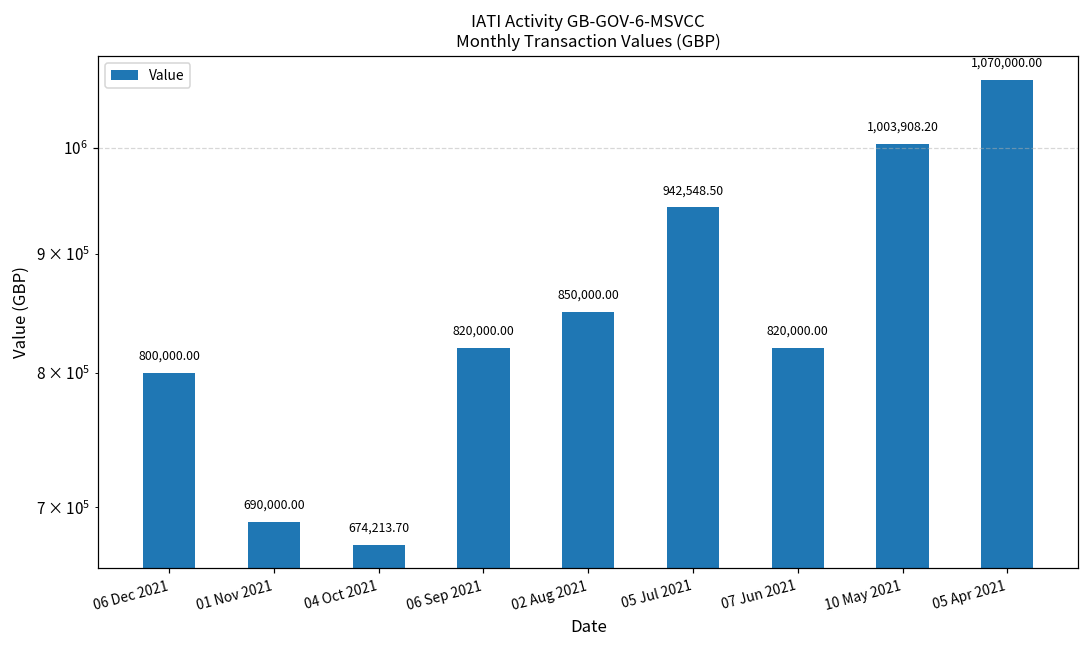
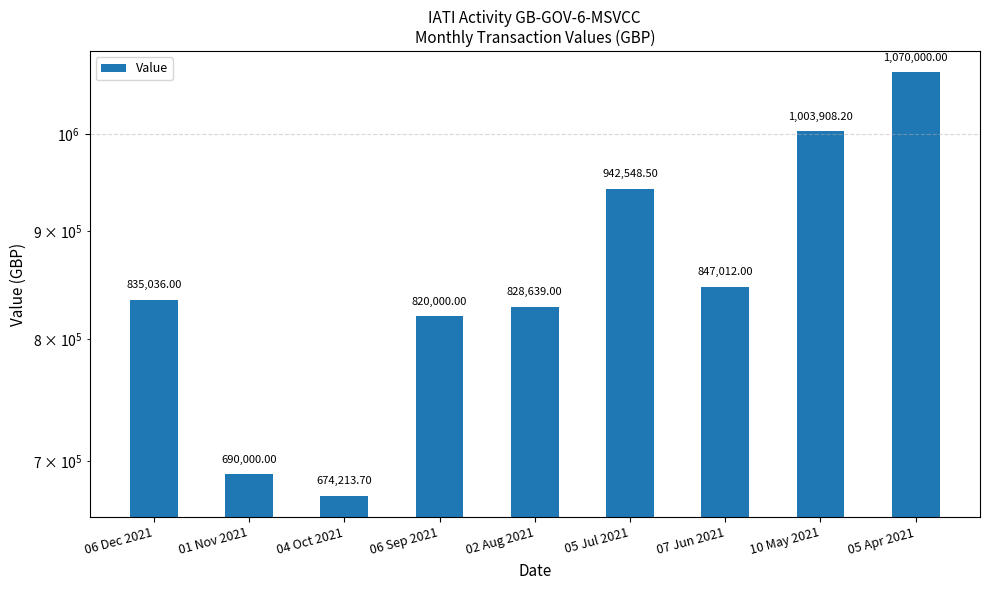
  {
-   "06 Dec 2021": "800,000.00",
+   "06 Dec 2021": "835,036.00",
    "01 Nov 2021": "690,000.00",
    "04 Oct 2021": "674,213.70",
    "06 Sep 2021": "820,000.00",
-   "02 Aug 2021": "850,000.00",
+   "02 Aug 2021": "828,639.00",
    "05 Jul 2021": "942,548.50",
-   "07 Jun 2021": "820,000.00",
+   "07 Jun 2021": "847,012.00",
    "10 May 2021": "1,003,908.20",
    "05 Apr 2021": "1,070,000.00"
  }
